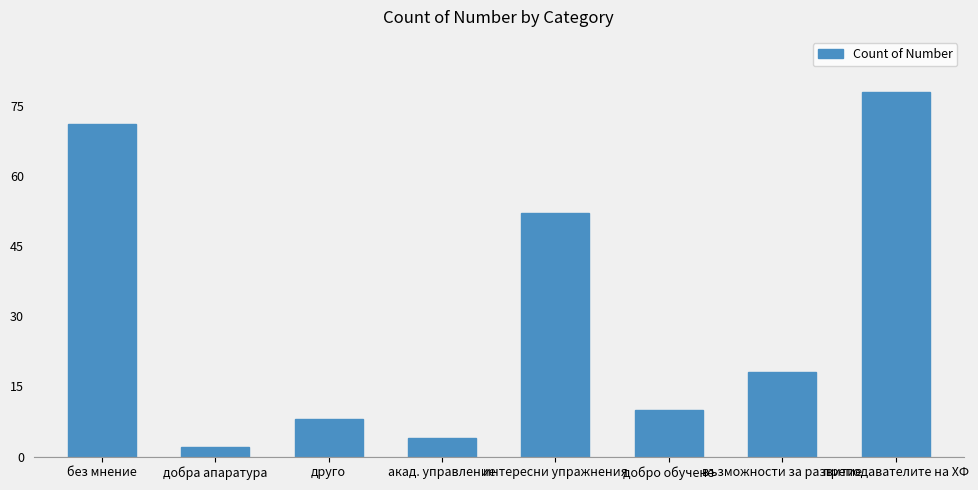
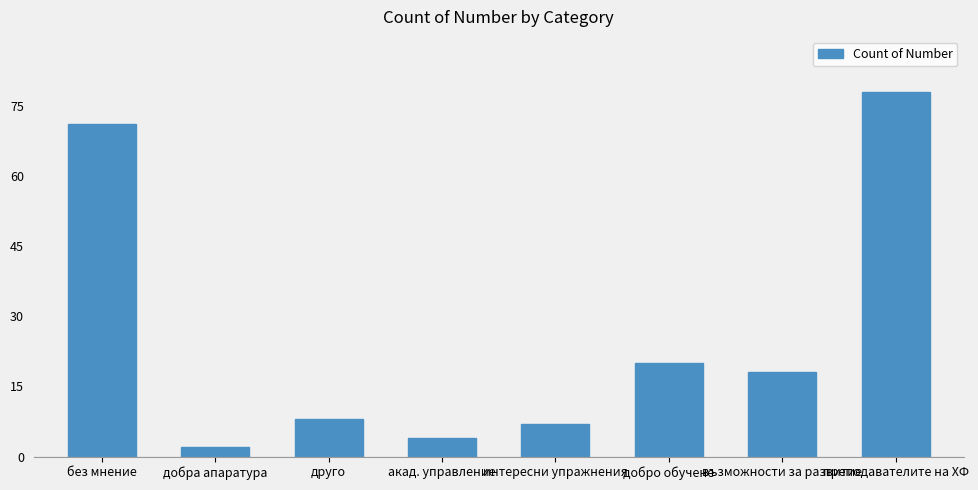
  {
    "без мнение": 71,
    "добра апаратура": 2,
    "друго": 8,
    "акад. управление": 4,
-   "интересни упражнения": 52,
-   "добро обучене": 10
+   "интересни упражнения": 7,
+   "добро обучене": 20
  }
